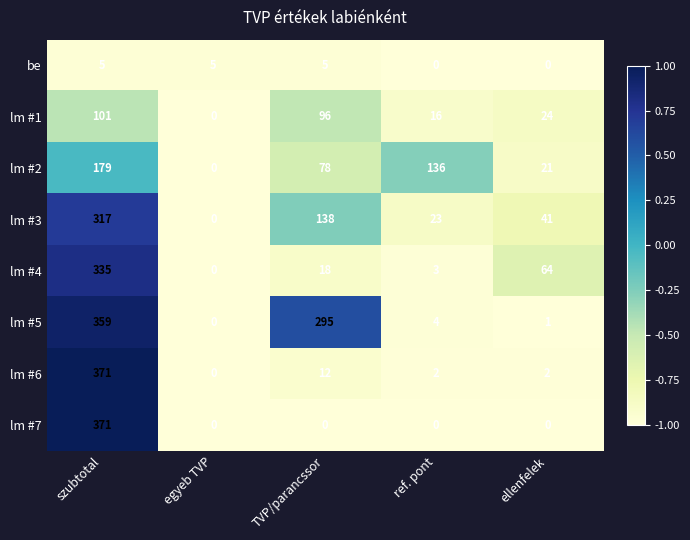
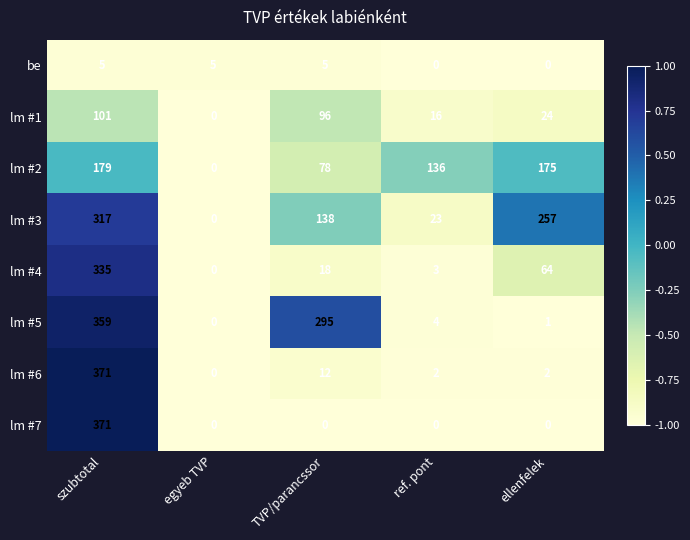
  {
    "lm #1": {
      "szubtotal": 101,
      "TVP/parancssor": 96,
      "ref. pont": 16,
      "ellenfelek": 24
    },
    "lm #2": {
      "szubtotal": 179,
      "TVP/parancssor": 78,
      "ref. pont": 136,
-     "ellenfelek": 21
+     "ellenfelek": 175
    },
    "lm #3": {
      "szubtotal": 317,
      "TVP/parancssor": 138,
      "ref. pont": 23,
-     "ellenfelek": 41
+     "ellenfelek": 257
    },
    "lm #4": {
      "szubtotal": 335,
      "TVP/parancssor": 18,
      "ellenfelek": 64
    },
    "lm #5": {
      "szubtotal": 359,
      "TVP/parancssor": 295
    },
    "lm #6": {
      "szubtotal": 371,
      "TVP/parancssor": 12
    },
    "lm #7": {
      "szubtotal": 371
    }
  }
